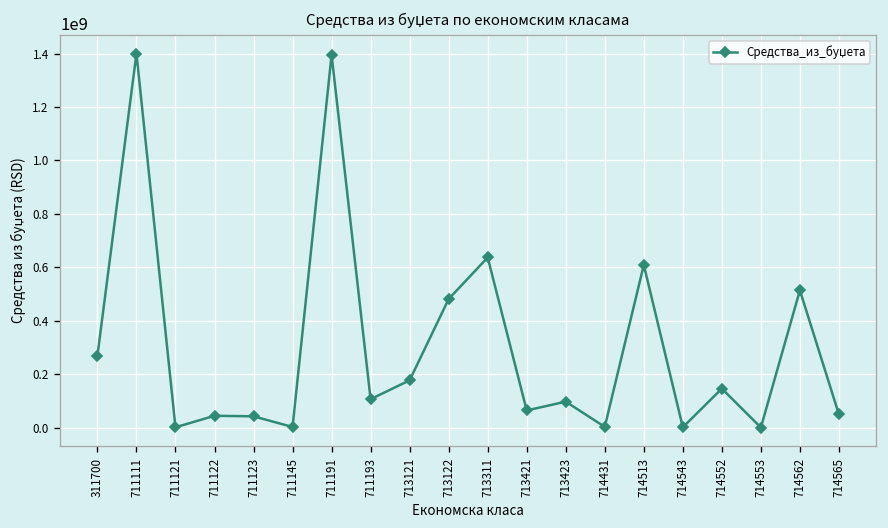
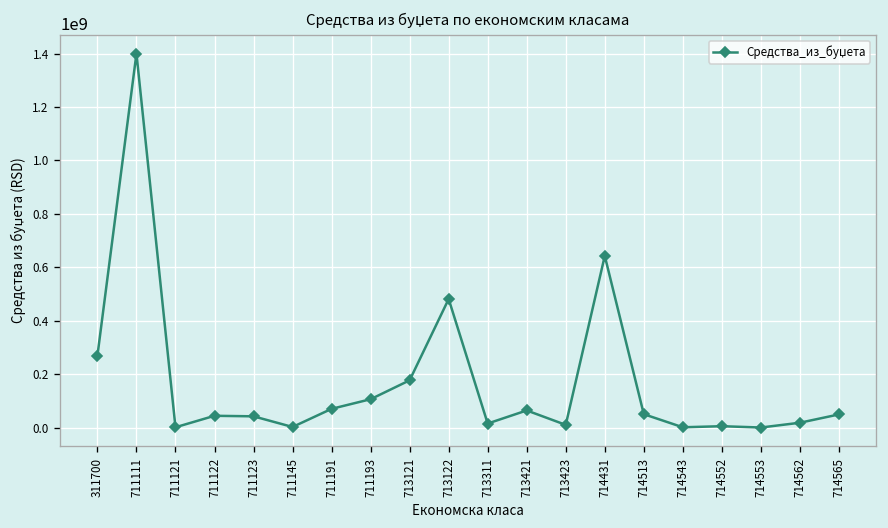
  {
    "311700": 270000000,
    "711111": 1400000000,
    "711121": 0,
    "711122": 40000000,
    "711123": 40000000,
    "711145": 0,
-   "711191": 1390000000,
+   "711191": 70000000,
    "711193": 110000000,
    "713121": 180000000,
    "713122": 480000000,
-   "713311": 640000000,
+   "713311": 20000000,
    "713421": 60000000,
-   "713423": 100000000,
-   "714431": 0,
-   "714513": 610000000,
+   "713423": 10000000,
+   "714431": 640000000,
+   "714513": 50000000,
    "714543": 0,
-   "714552": 150000000,
+   "714552": 10000000,
    "714553": 0,
-   "714562": 510000000,
+   "714562": 20000000,
    "714565": 50000000
  }
